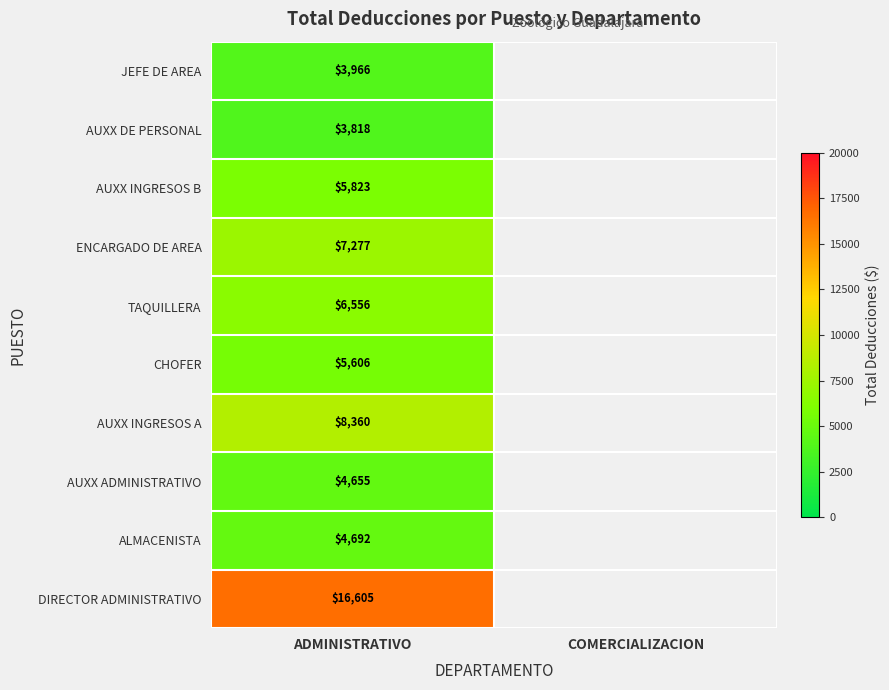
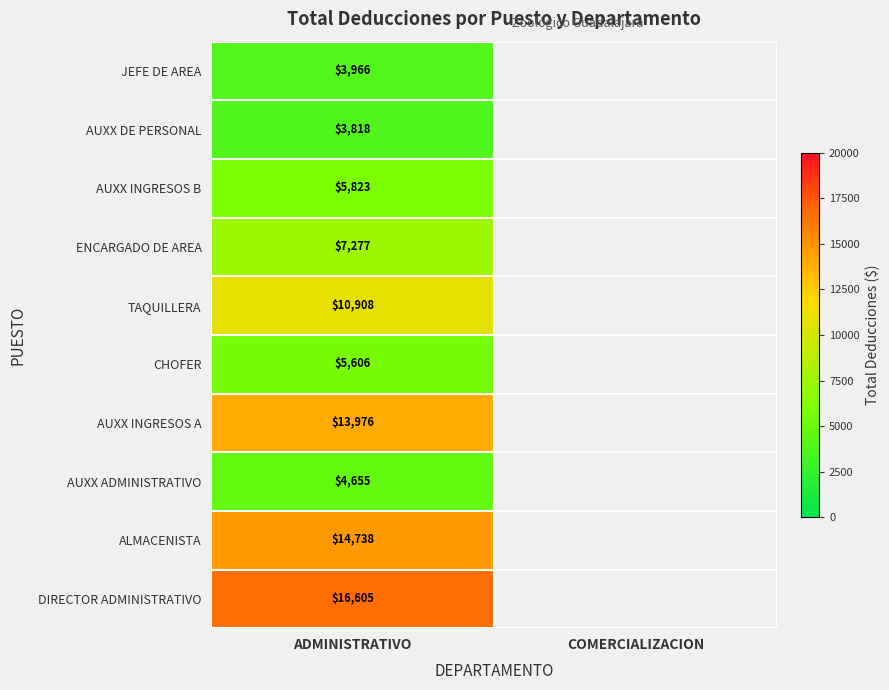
  {
    "JEFE DE AREA": {
      "ADMINISTRATIVO": "$3,966"
    },
    "AUXX DE PERSONAL": {
      "ADMINISTRATIVO": "$3,818"
    },
    "AUXX INGRESOS B": {
      "ADMINISTRATIVO": "$5,823"
    },
    "ENCARGADO DE AREA": {
      "ADMINISTRATIVO": "$7,277"
    },
    "TAQUILLERA": {
-     "ADMINISTRATIVO": "$6,556"
+     "ADMINISTRATIVO": "$10,908"
    },
    "CHOFER": {
      "ADMINISTRATIVO": "$5,606"
    },
    "AUXX INGRESOS A": {
-     "ADMINISTRATIVO": "$8,360"
+     "ADMINISTRATIVO": "$13,976"
    },
    "AUXX ADMINISTRATIVO": {
      "ADMINISTRATIVO": "$4,655"
    },
    "ALMACENISTA": {
-     "ADMINISTRATIVO": "$4,692"
+     "ADMINISTRATIVO": "$14,738"
    },
    "DIRECTOR ADMINISTRATIVO": {
      "ADMINISTRATIVO": "$16,605"
    }
  }
